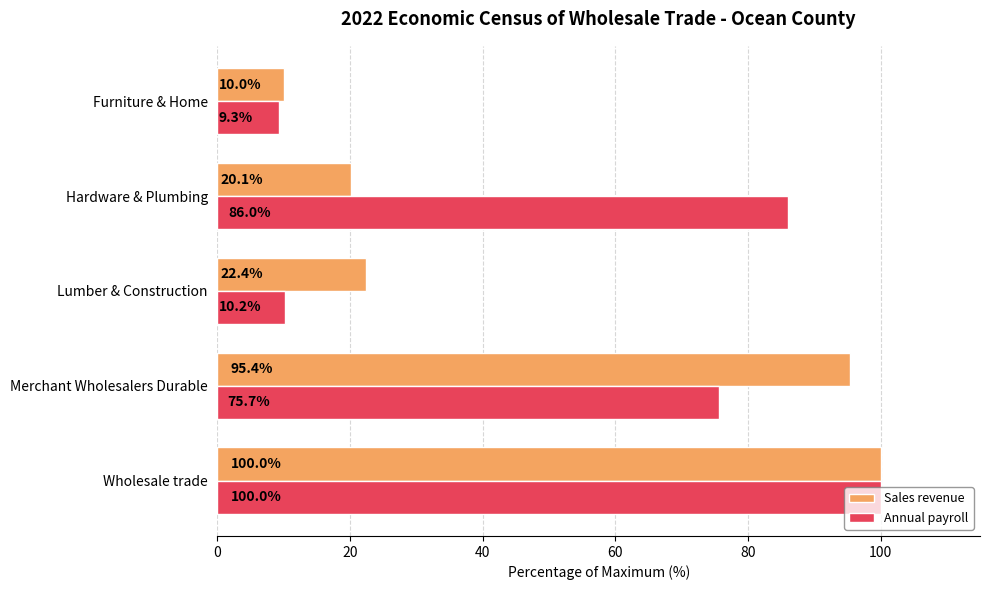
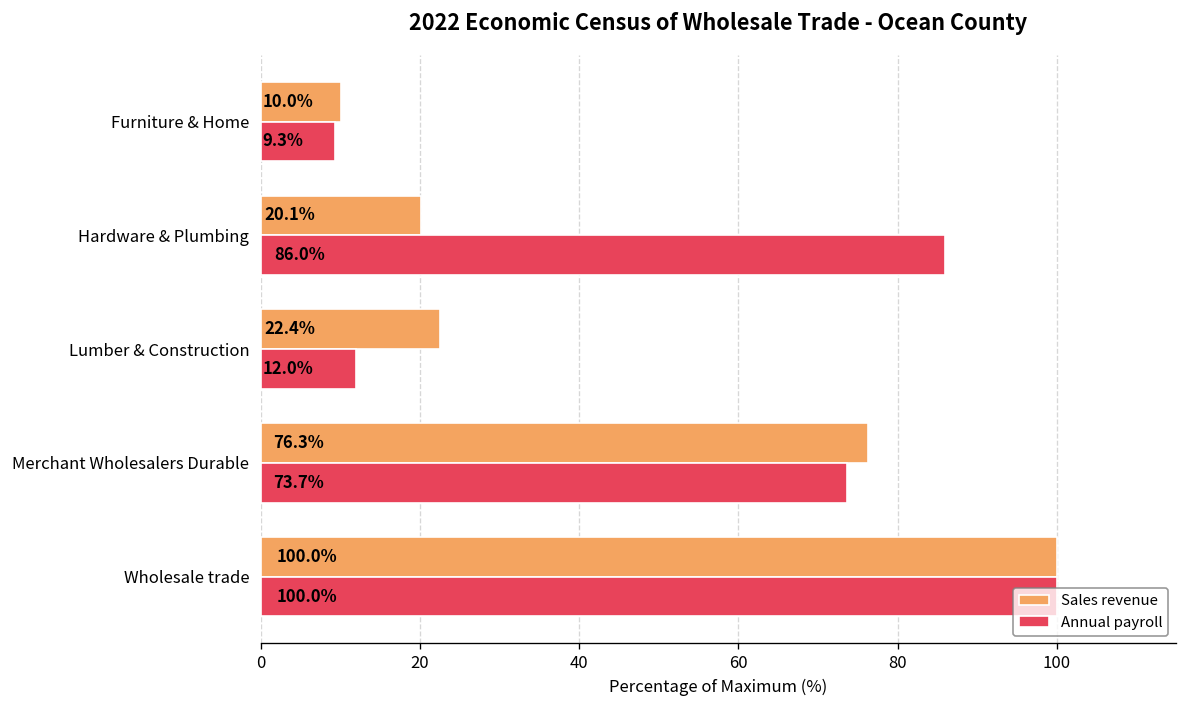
  {
    "Sales revenue": {
      "Furniture & Home": "10.0%",
      "Hardware & Plumbing": "20.1%",
      "Lumber & Construction": "22.4%",
-     "Merchant Wholesalers Durable": "95.4%",
+     "Merchant Wholesalers Durable": "76.3%",
      "Wholesale trade": "100.0%"
    },
    "Annual payroll": {
      "Furniture & Home": "9.3%",
      "Hardware & Plumbing": "86.0%",
-     "Lumber & Construction": "10.2%",
-     "Merchant Wholesalers Durable": "75.7%"
+     "Lumber & Construction": "12.0%",
+     "Merchant Wholesalers Durable": "73.7%"
    }
  }
